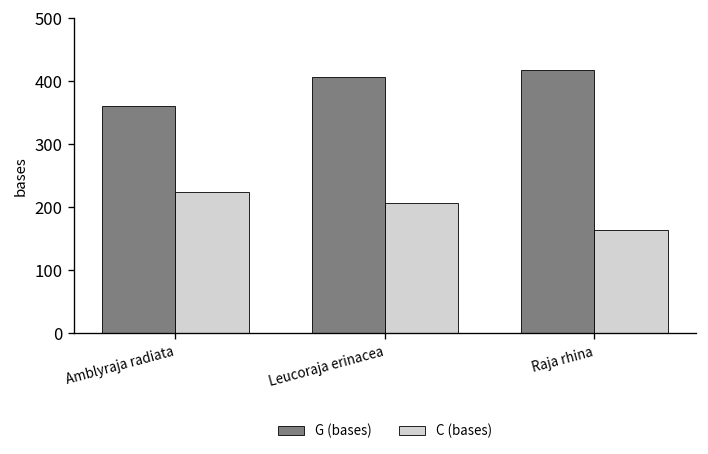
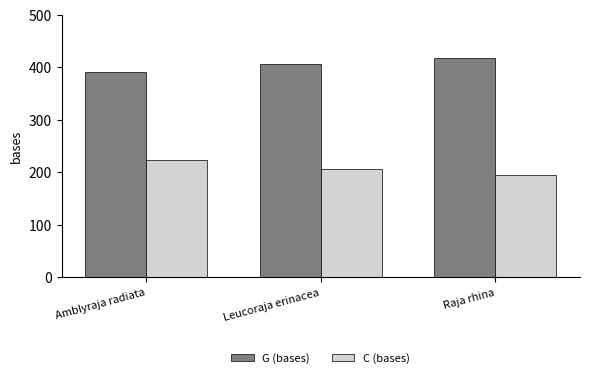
  {
    "G (bases)": {
-     "Amblyraja radiata": 360,
+     "Amblyraja radiata": 390,
      "Leucoraja erinacea": 410,
      "Raja rhina": 420
    },
    "C (bases)": {
      "Amblyraja radiata": 220,
      "Leucoraja erinacea": 210,
-     "Raja rhina": 160
+     "Raja rhina": 200
    }
  }
